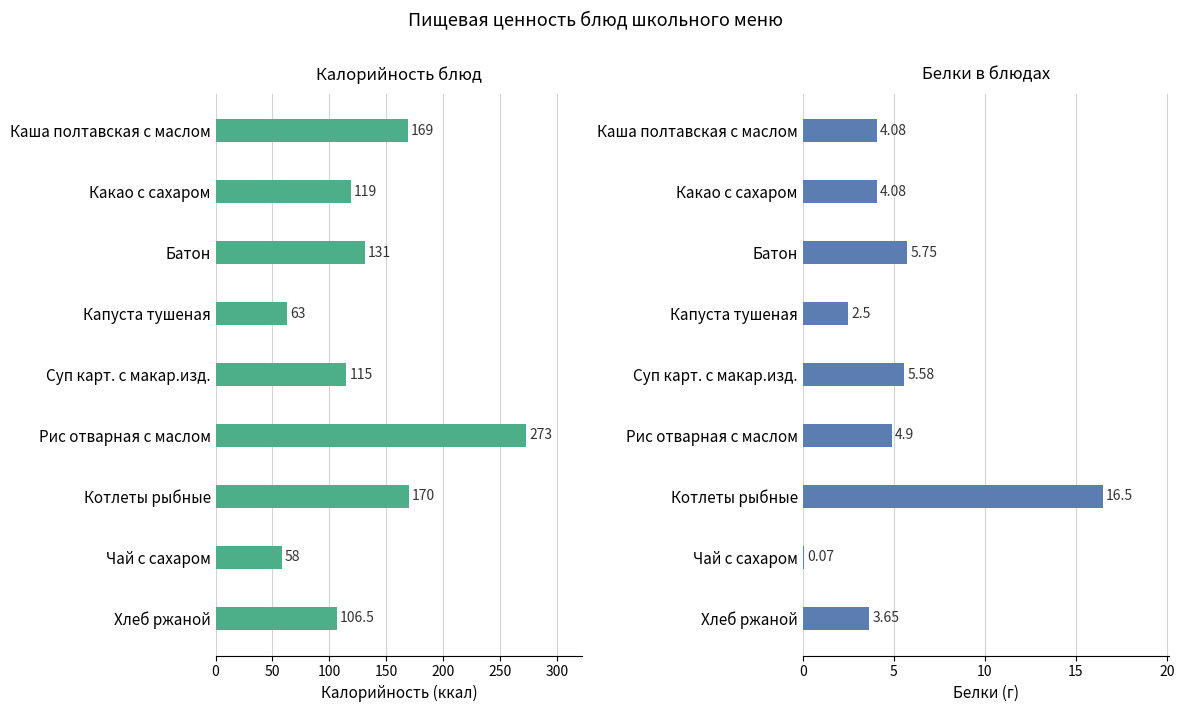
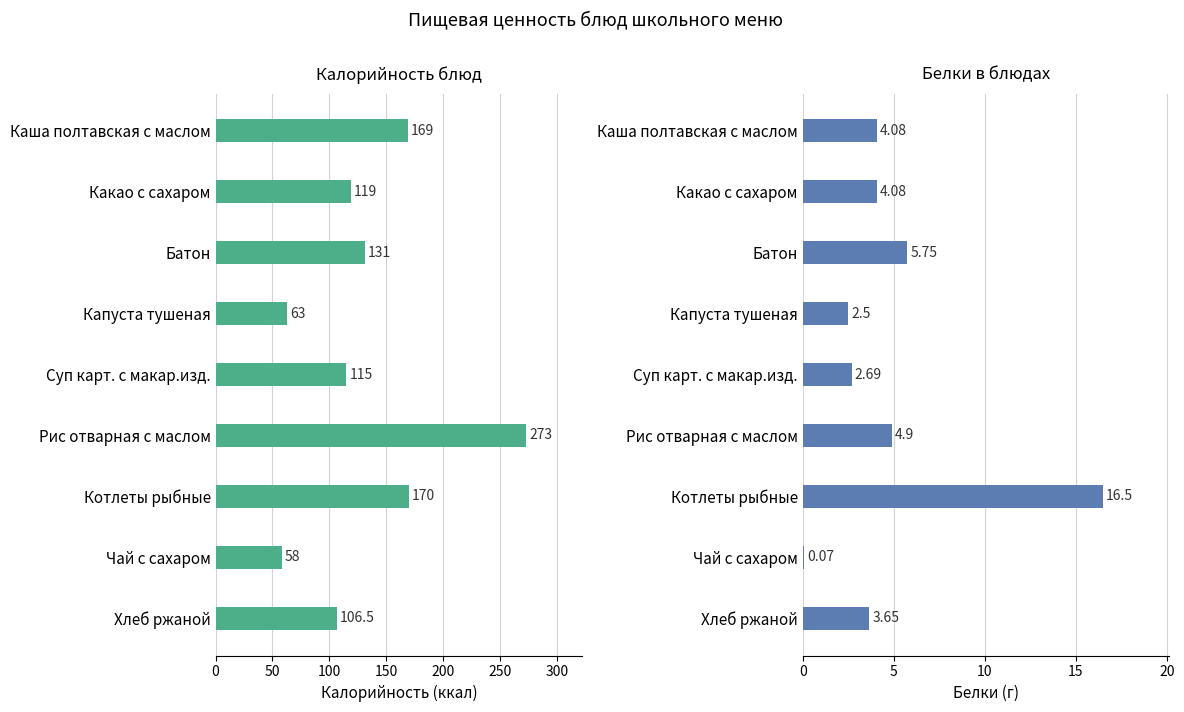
  {
    "Калорийность блюд": {
      "Каша полтавская с маслом": 169,
      "Какао с сахаром": 119,
      "Батон": 131,
      "Капуста тушеная": 63,
      "Суп карт. с макар.изд.": 115,
      "Рис отварная с маслом": 273,
      "Котлеты рыбные": 170,
      "Чай с сахаром": 58,
      "Хлеб ржаной": 106.5
    },
    "Белки в блюдах": {
      "Каша полтавская с маслом": 4.08,
      "Какао с сахаром": 4.08,
      "Батон": 5.75,
      "Капуста тушеная": 2.5,
-     "Суп карт. с макар.изд.": 5.58,
+     "Суп карт. с макар.изд.": 2.69,
      "Рис отварная с маслом": 4.9,
      "Котлеты рыбные": 16.5,
      "Чай с сахаром": 0.07,
      "Хлеб ржаной": 3.65
    }
  }
